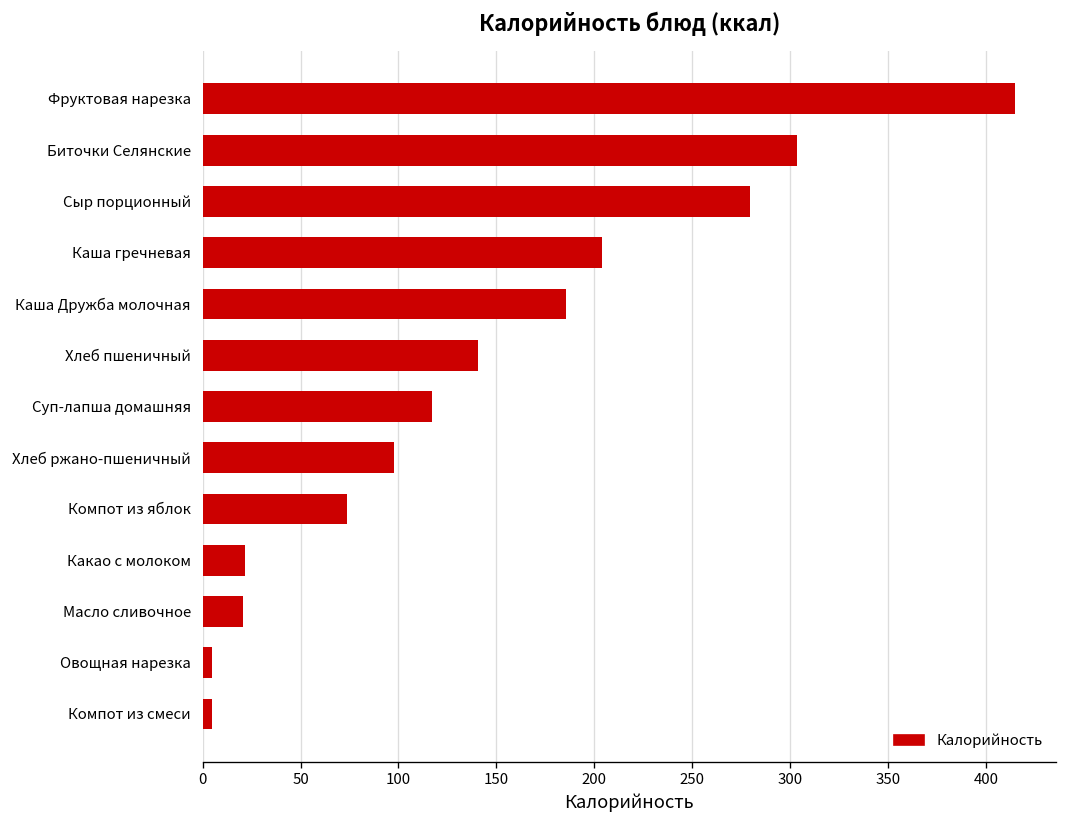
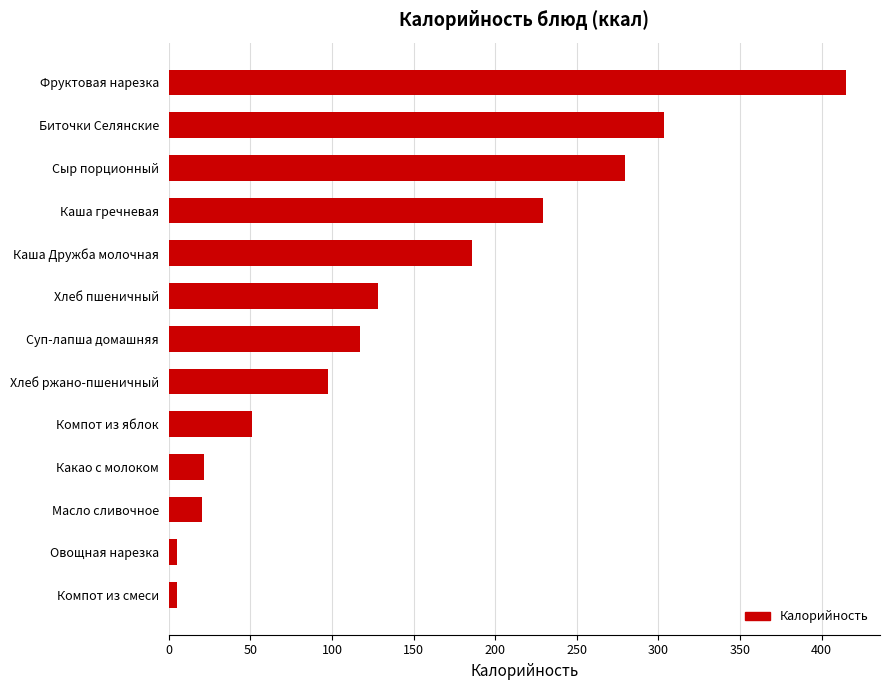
  {
    "Фруктовая нарезка": 415,
    "Биточки Селянские": 303,
    "Сыр порционный": 280,
-   "Каша гречневая": 204,
+   "Каша гречневая": 229,
    "Каша Дружба молочная": 186,
-   "Хлеб пшеничный": 141,
+   "Хлеб пшеничный": 128,
    "Суп-лапша домашняя": 117,
    "Хлеб ржано-пшеничный": 98,
-   "Компот из яблок": 74,
+   "Компот из яблок": 51,
    "Какао с молоком": 21,
    "Масло сливочное": 21,
    "Овощная нарезка": 5,
    "Компот из смеси": 5
  }
